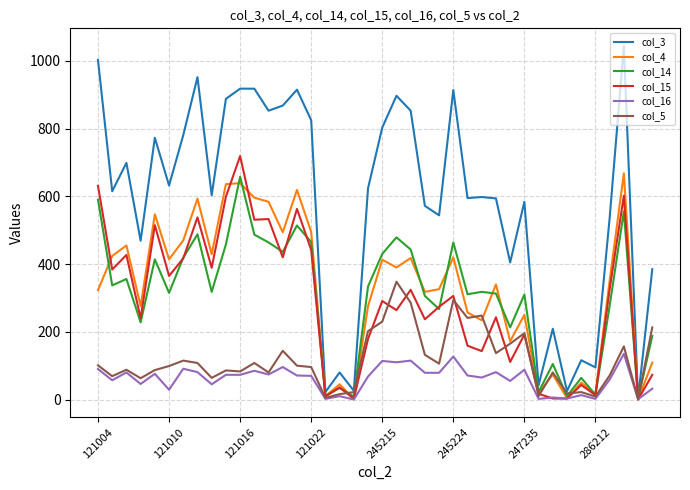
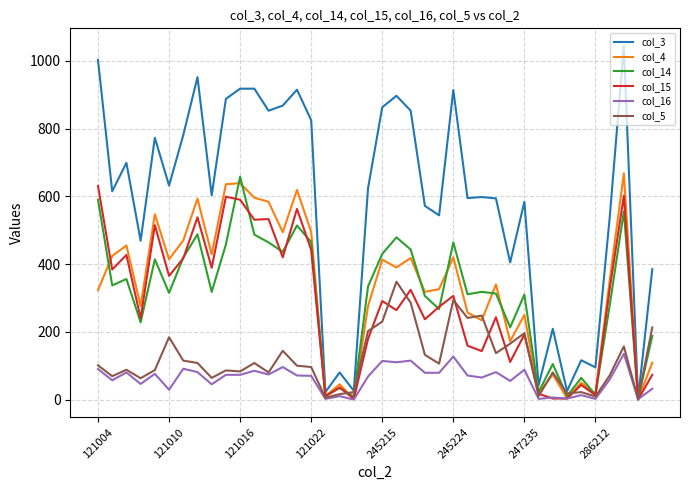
  {
    "col_3": {
      "121004": 1000,
      "121010": 630,
      "121016": 920,
      "121022": 830,
-     "245215": 800,
+     "245215": 860,
      "245224": 910,
      "247235": 580,
      "286212": 100
    },
    "col_4": {
      "121004": 320,
      "121010": 410,
      "121016": 640,
      "121022": 500,
      "245215": 410,
      "245224": 420,
      "247235": 250
    },
    "col_14": {
      "121004": 590,
      "121010": 320,
      "121016": 660,
      "121022": 470,
      "245215": 430,
      "245224": 460,
      "247235": 310
    },
    "col_15": {
      "121004": 630,
      "121010": 370,
-     "121016": 720,
+     "121016": 590,
      "121022": 440,
      "245215": 290,
      "245224": 310
    },
    "col_16": {
      "121004": 90,
      "121010": 30,
      "121016": 70,
      "121022": 70,
      "245215": 110,
      "245224": 130,
      "247235": 90
    },
    "col_5": {
      "121004": 100,
-     "121010": 100,
+     "121010": 180,
      "121016": 80,
      "121022": 100,
      "245215": 230,
      "245224": 290
    }
  }
